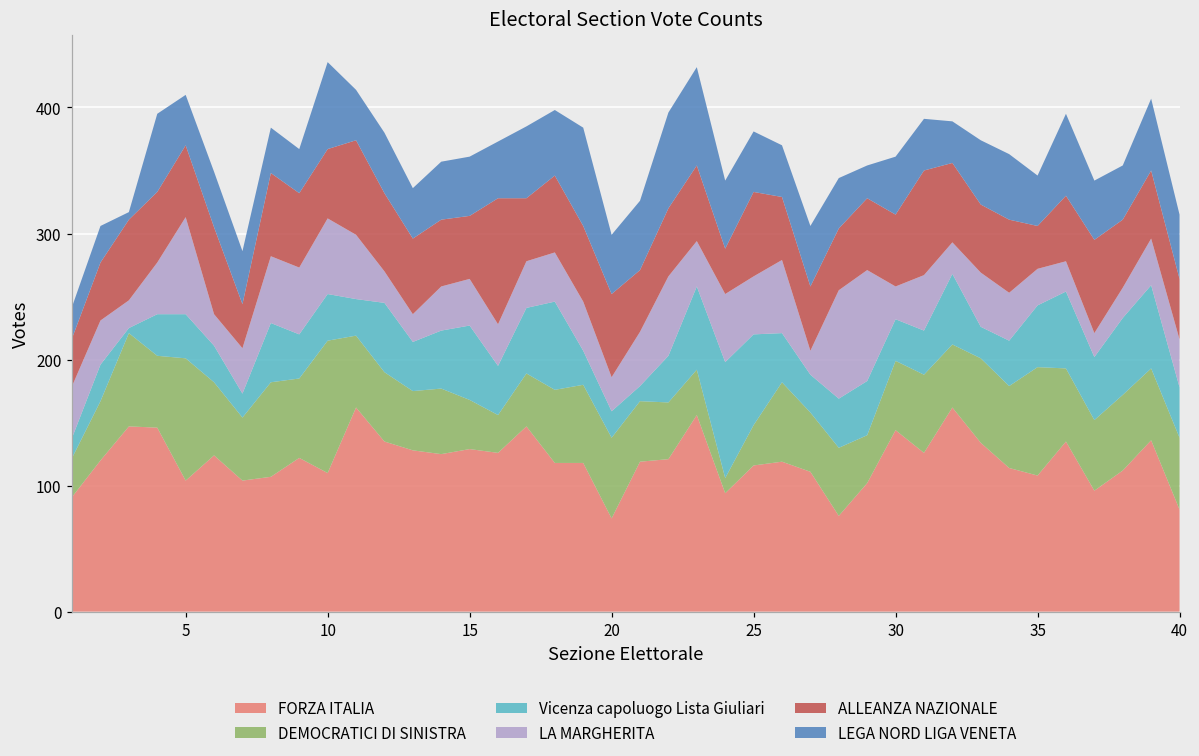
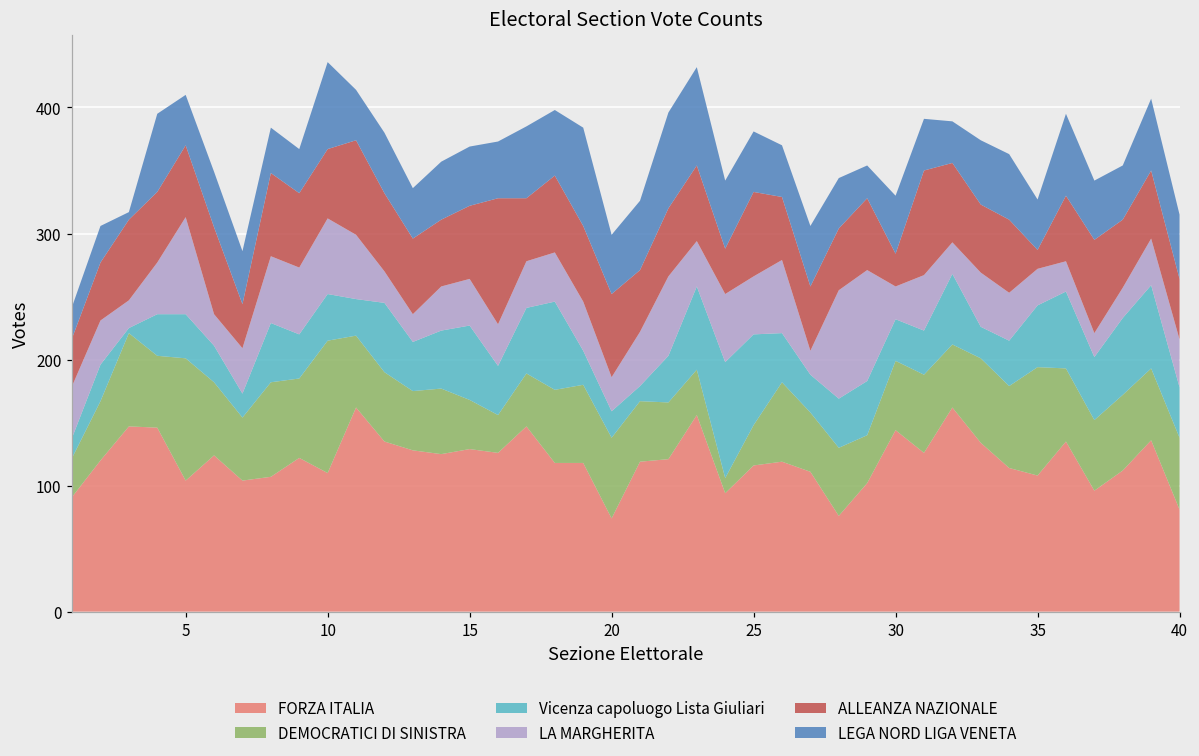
  {
    "FORZA ITALIA": {
      "5": 104,
      "10": 110,
      "15": 129,
      "20": 74,
      "25": 116,
      "30": 144,
      "35": 108,
      "40": 81
    },
    "DEMOCRATICI DI SINISTRA": {
      "5": 97,
      "10": 105,
      "15": 39,
      "20": 64,
      "25": 32,
      "30": 55,
      "35": 86,
      "40": 57
    },
    "LA MARGHERITA": {
      "5": 77,
      "10": 60,
      "15": 37,
      "20": 27,
      "25": 46,
      "30": 26,
      "35": 29,
      "40": 38
    },
    "ALLEANZA NAZIONALE": {
      "5": 57,
      "10": 55,
-     "15": 50,
+     "15": 58,
      "20": 66,
      "25": 67,
-     "30": 57,
-     "35": 34,
+     "30": 26,
+     "35": 15,
      "40": 48
    }
  }
